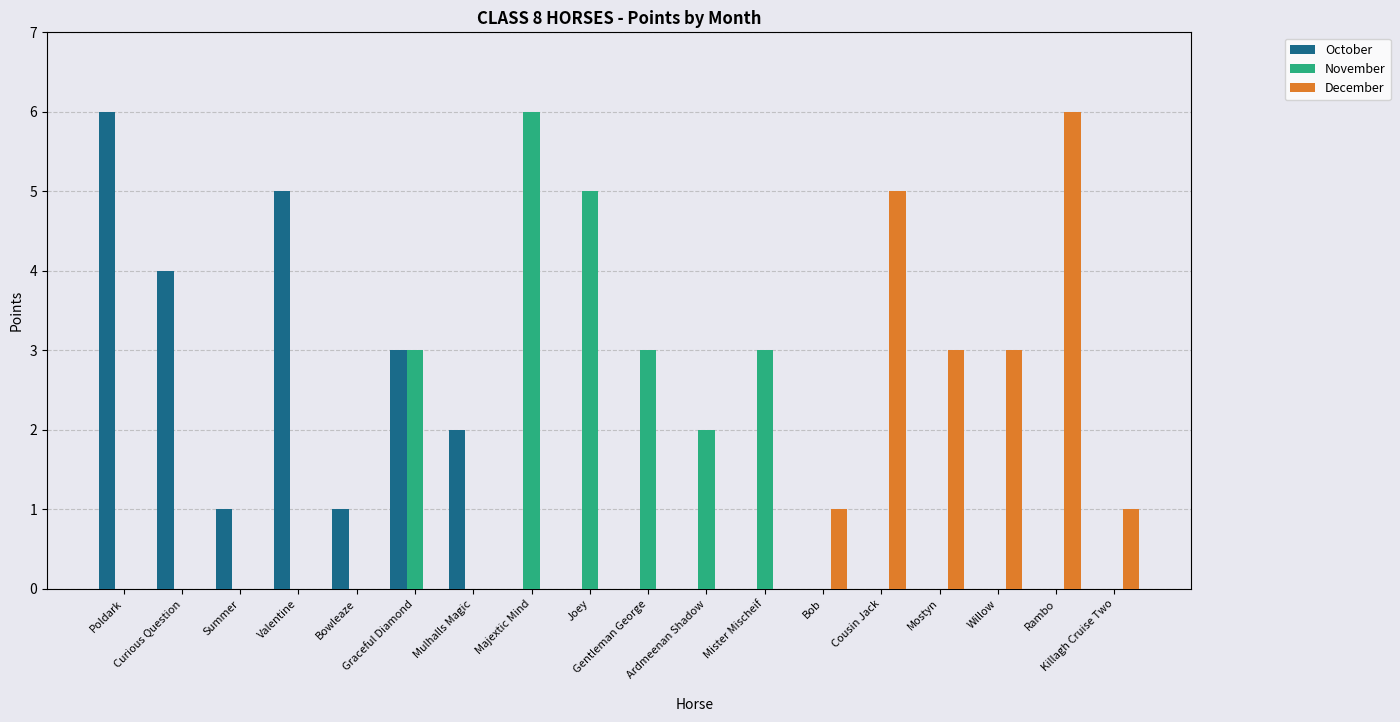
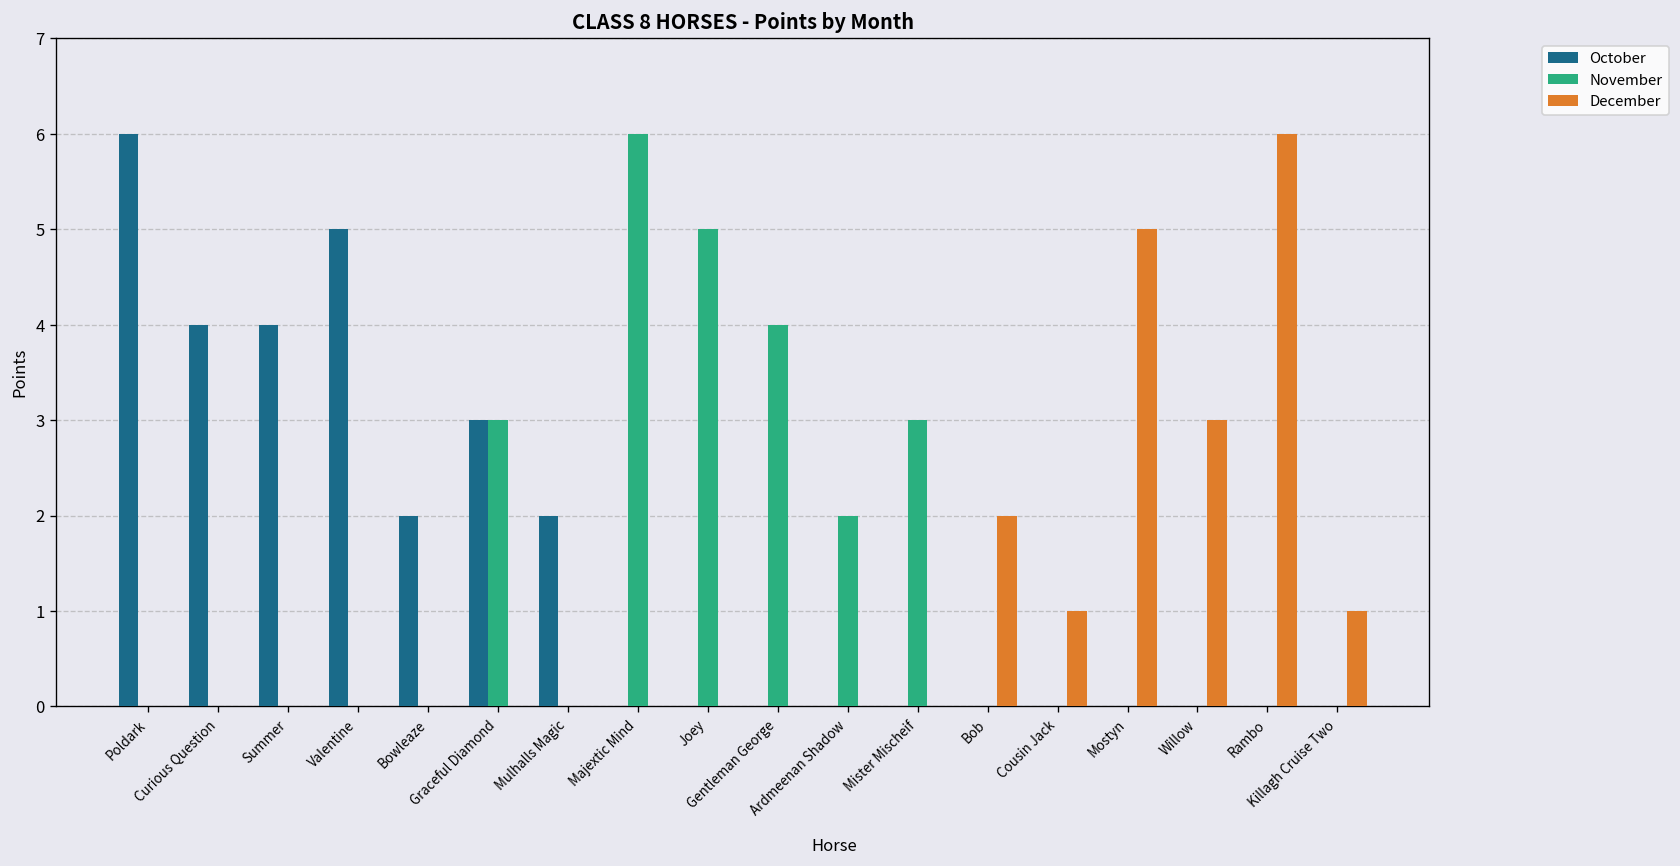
  {
    "October": {
      "Poldark": 6,
      "Curious Question": 4,
-     "Summer": 1,
+     "Summer": 4,
      "Valentine": 5,
-     "Bowleaze": 1,
+     "Bowleaze": 2,
      "Graceful Diamond": 3,
      "Mulhalls Magic": 2,
      "Majextic Mind": 0,
      "Joey": 0,
      "Gentleman George": 0,
      "Ardmeenan Shadow": 0,
      "Mister Mischeif": 0,
      "Bob": 0,
      "Cousin Jack": 0,
      "Mostyn": 0,
      "Willow": 0,
      "Rambo": 0,
      "Killagh Cruise Two": 0
    },
    "November": {
      "Poldark": 0,
      "Curious Question": 0,
      "Summer": 0,
      "Valentine": 0,
      "Bowleaze": 0,
      "Graceful Diamond": 3,
      "Mulhalls Magic": 0,
      "Majextic Mind": 6,
      "Joey": 5,
-     "Gentleman George": 3,
+     "Gentleman George": 4,
      "Ardmeenan Shadow": 2,
      "Mister Mischeif": 3,
      "Bob": 0,
      "Cousin Jack": 0,
      "Mostyn": 0,
      "Willow": 0,
      "Rambo": 0,
      "Killagh Cruise Two": 0
    },
    "December": {
      "Poldark": 0,
      "Curious Question": 0,
      "Summer": 0,
      "Valentine": 0,
      "Bowleaze": 0,
      "Graceful Diamond": 0,
      "Mulhalls Magic": 0,
      "Majextic Mind": 0,
      "Joey": 0,
      "Gentleman George": 0,
      "Ardmeenan Shadow": 0,
      "Mister Mischeif": 0,
-     "Bob": 1,
-     "Cousin Jack": 5,
-     "Mostyn": 3,
+     "Bob": 2,
+     "Cousin Jack": 1,
+     "Mostyn": 5,
      "Willow": 3,
      "Rambo": 6,
      "Killagh Cruise Two": 1
    }
  }
